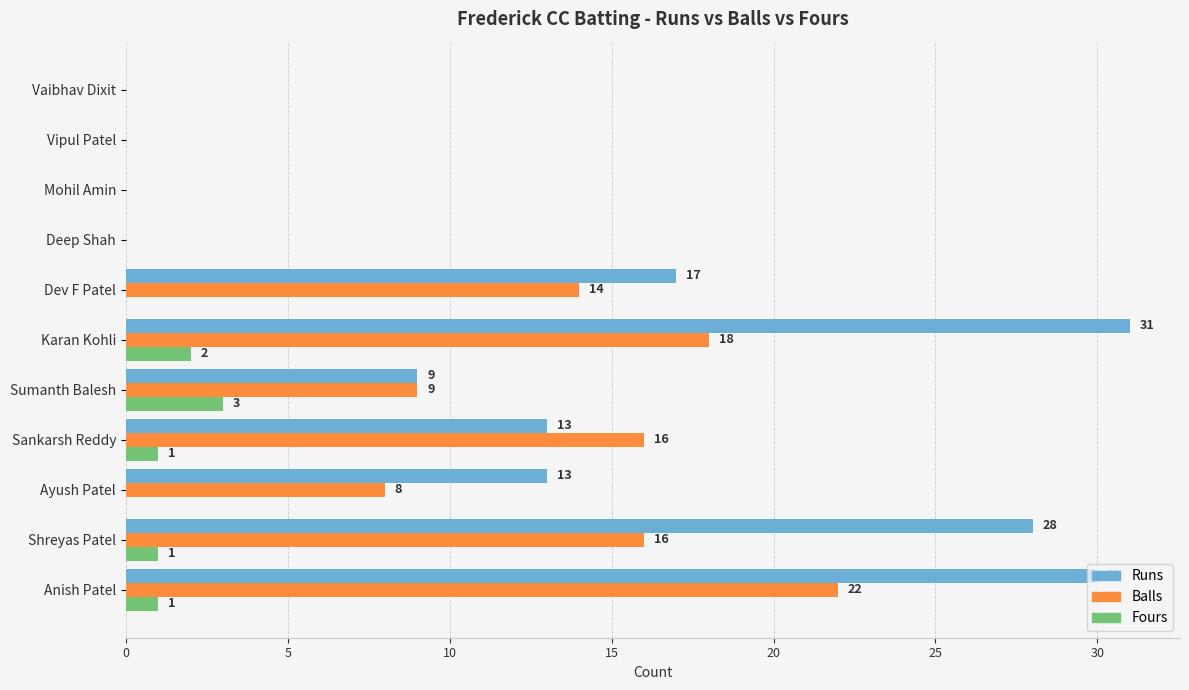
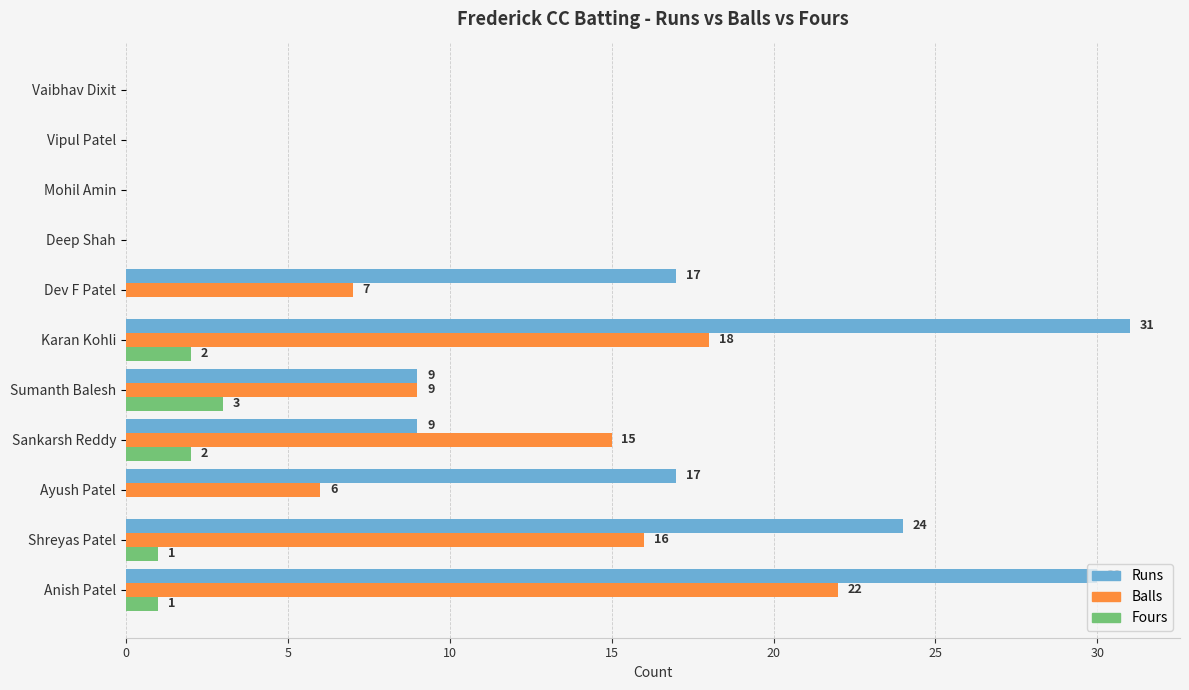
  {
    "Runs": {
      "Dev F Patel": 17,
      "Karan Kohli": 31,
      "Sumanth Balesh": 9,
-     "Sankarsh Reddy": 13,
-     "Ayush Patel": 13,
-     "Shreyas Patel": 28
+     "Sankarsh Reddy": 9,
+     "Ayush Patel": 17,
+     "Shreyas Patel": 24
    },
    "Balls": {
-     "Dev F Patel": 14,
+     "Dev F Patel": 7,
      "Karan Kohli": 18,
      "Sumanth Balesh": 9,
-     "Sankarsh Reddy": 16,
-     "Ayush Patel": 8,
+     "Sankarsh Reddy": 15,
+     "Ayush Patel": 6,
      "Shreyas Patel": 16,
      "Anish Patel": 22
    },
    "Fours": {
      "Karan Kohli": 2,
      "Sumanth Balesh": 3,
-     "Sankarsh Reddy": 1,
+     "Sankarsh Reddy": 2,
      "Shreyas Patel": 1,
      "Anish Patel": 1
    }
  }
